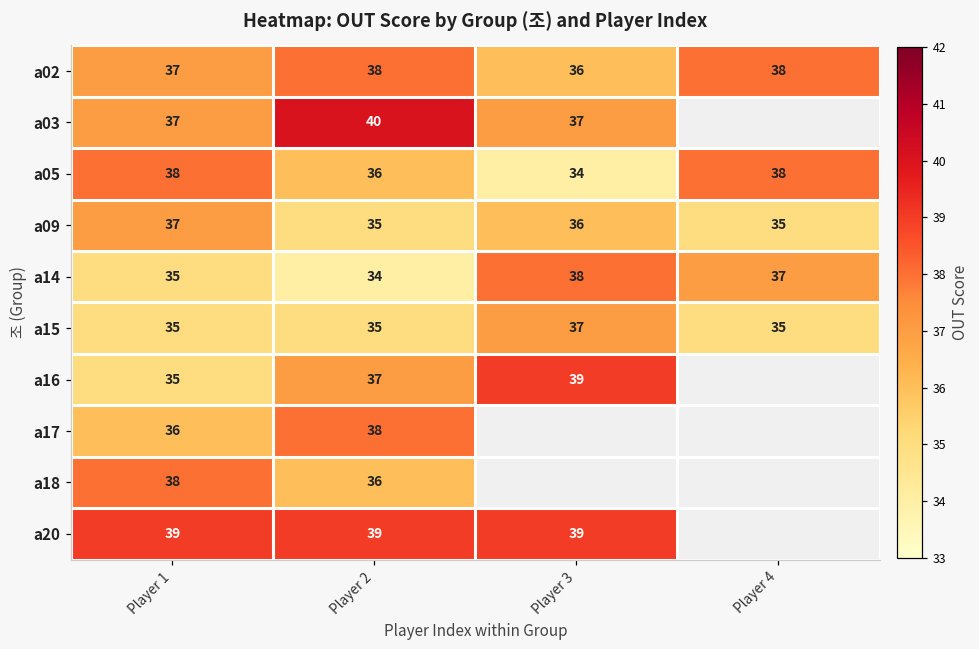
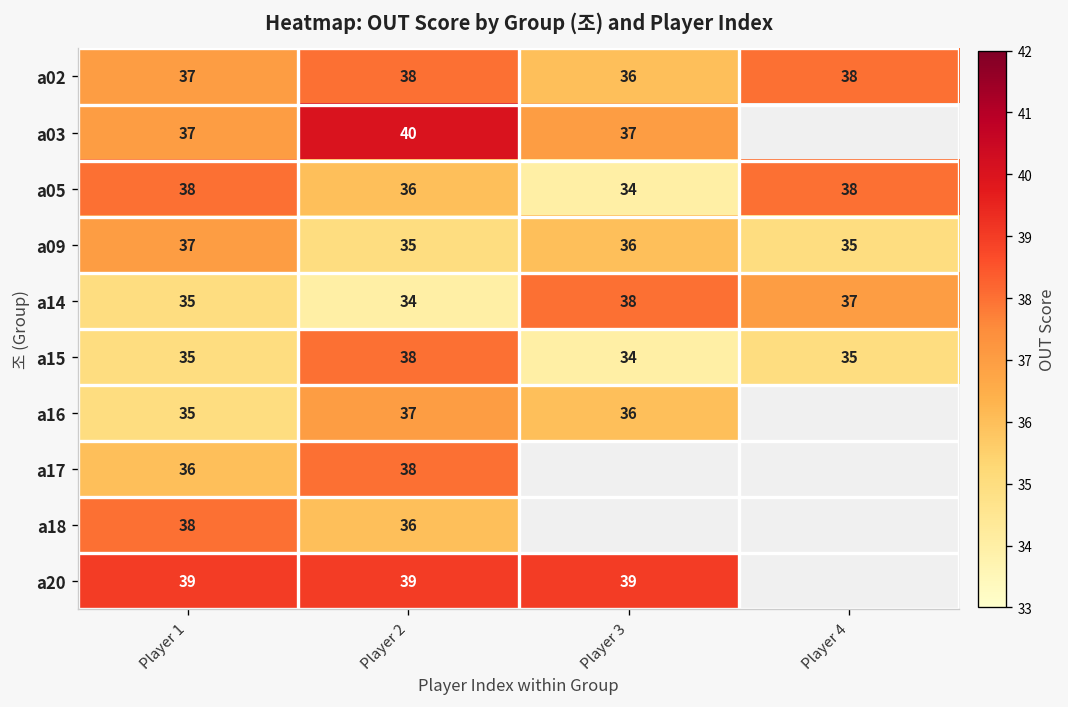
  {
    "a02": {
      "Player 1": 37,
      "Player 2": 38,
      "Player 3": 36,
      "Player 4": 38
    },
    "a03": {
      "Player 1": 37,
      "Player 2": 40,
      "Player 3": 37
    },
    "a05": {
      "Player 1": 38,
      "Player 2": 36,
      "Player 3": 34,
      "Player 4": 38
    },
    "a09": {
      "Player 1": 37,
      "Player 2": 35,
      "Player 3": 36,
      "Player 4": 35
    },
    "a14": {
      "Player 1": 35,
      "Player 2": 34,
      "Player 3": 38,
      "Player 4": 37
    },
    "a15": {
      "Player 1": 35,
-     "Player 2": 35,
-     "Player 3": 37,
+     "Player 2": 38,
+     "Player 3": 34,
      "Player 4": 35
    },
    "a16": {
      "Player 1": 35,
      "Player 2": 37,
-     "Player 3": 39
+     "Player 3": 36
    },
    "a17": {
      "Player 1": 36,
      "Player 2": 38
    },
    "a18": {
      "Player 1": 38,
      "Player 2": 36
    },
    "a20": {
      "Player 1": 39,
      "Player 2": 39,
      "Player 3": 39
    }
  }
